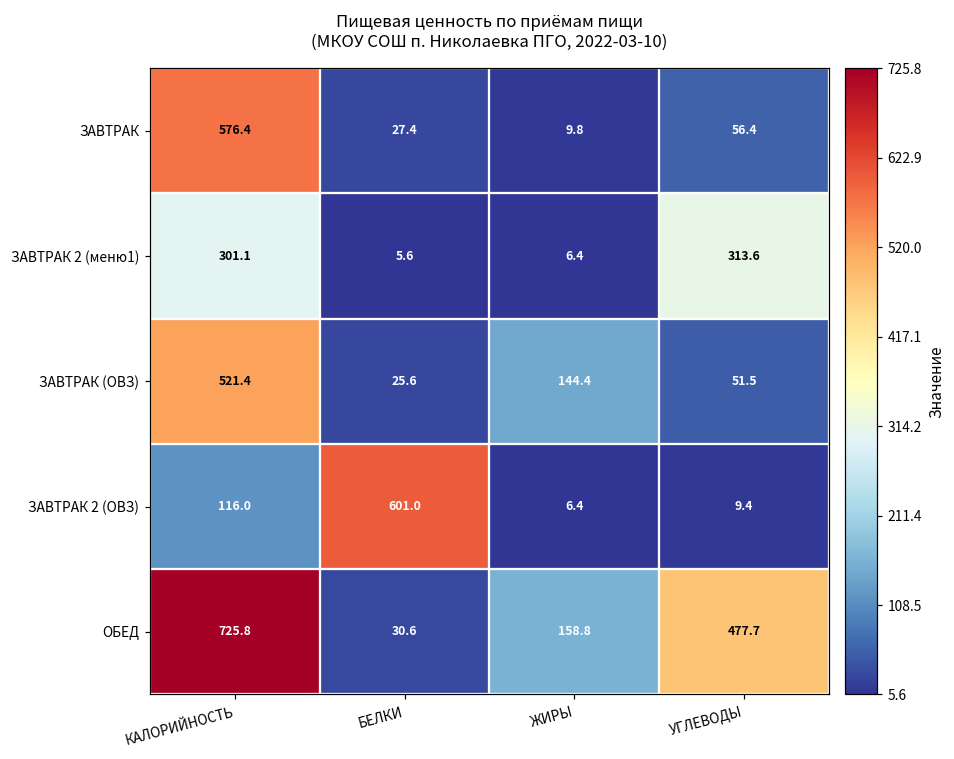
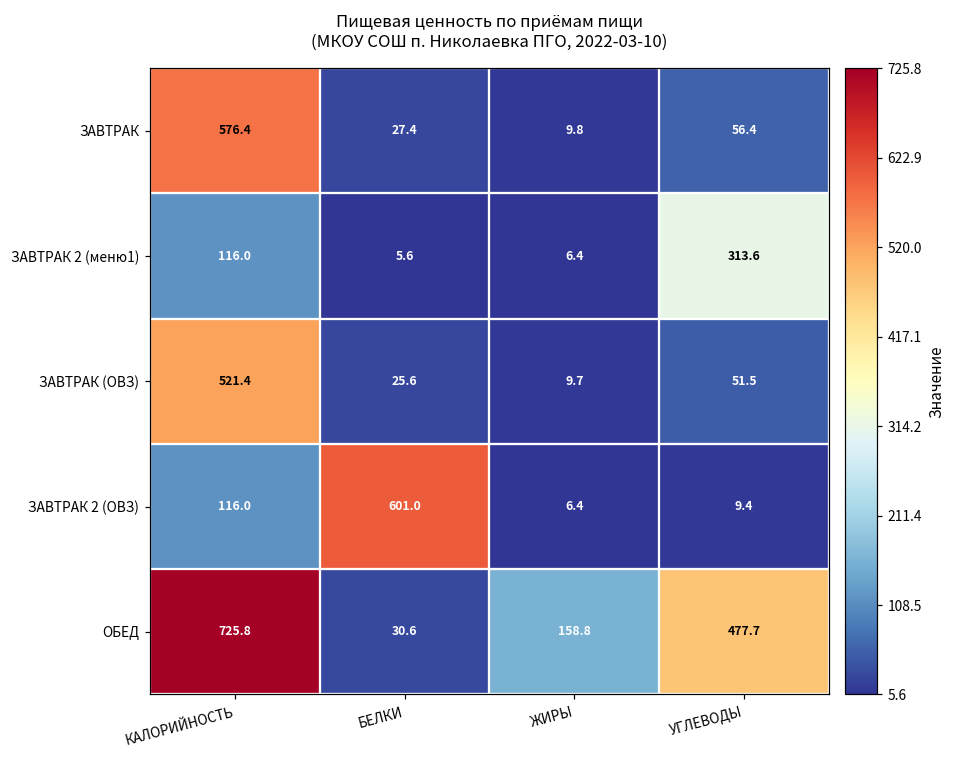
  {
    "ЗАВТРАК": {
      "КАЛОРИЙНОСТЬ": 576.4,
      "БЕЛКИ": 27.4,
      "ЖИРЫ": 9.8,
      "УГЛЕВОДЫ": 56.4
    },
    "ЗАВТРАК 2 (меню1)": {
-     "КАЛОРИЙНОСТЬ": 301.1,
+     "КАЛОРИЙНОСТЬ": 116.0,
      "БЕЛКИ": 5.6,
      "ЖИРЫ": 6.4,
      "УГЛЕВОДЫ": 313.6
    },
    "ЗАВТРАК (ОВЗ)": {
      "КАЛОРИЙНОСТЬ": 521.4,
      "БЕЛКИ": 25.6,
-     "ЖИРЫ": 144.4,
+     "ЖИРЫ": 9.7,
      "УГЛЕВОДЫ": 51.5
    },
    "ЗАВТРАК 2 (ОВЗ)": {
      "КАЛОРИЙНОСТЬ": 116.0,
      "БЕЛКИ": 601.0,
      "ЖИРЫ": 6.4,
      "УГЛЕВОДЫ": 9.4
    },
    "ОБЕД": {
      "КАЛОРИЙНОСТЬ": 725.8,
      "БЕЛКИ": 30.6,
      "ЖИРЫ": 158.8,
      "УГЛЕВОДЫ": 477.7
    }
  }
